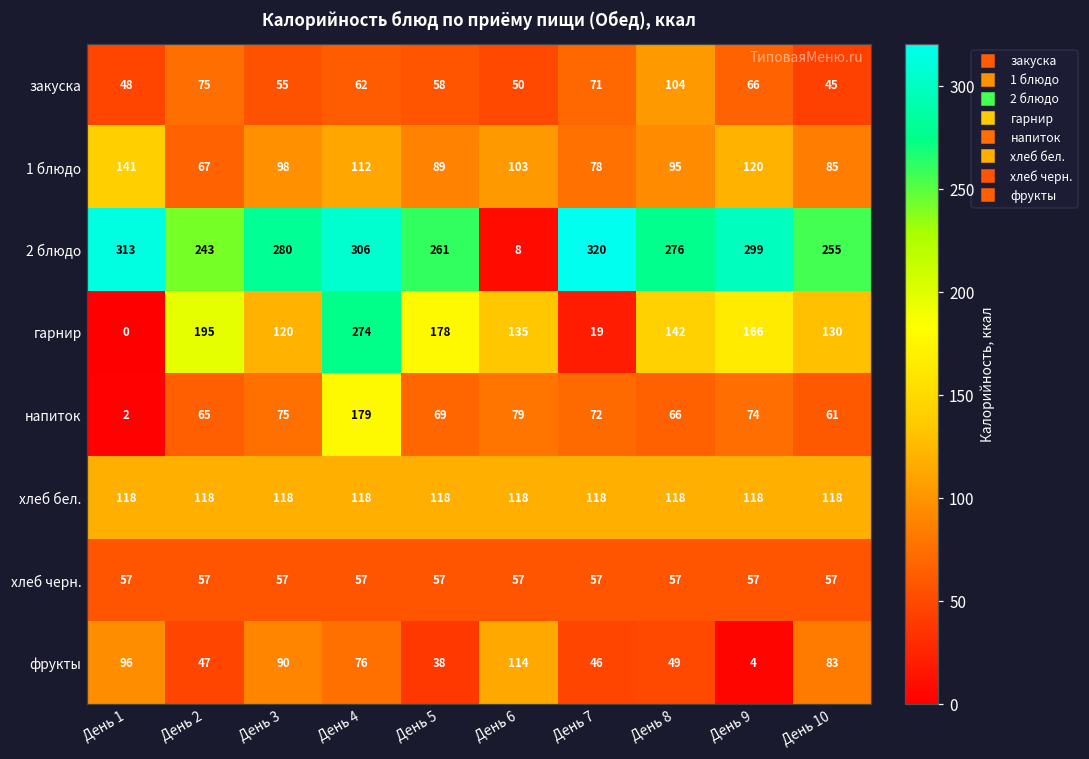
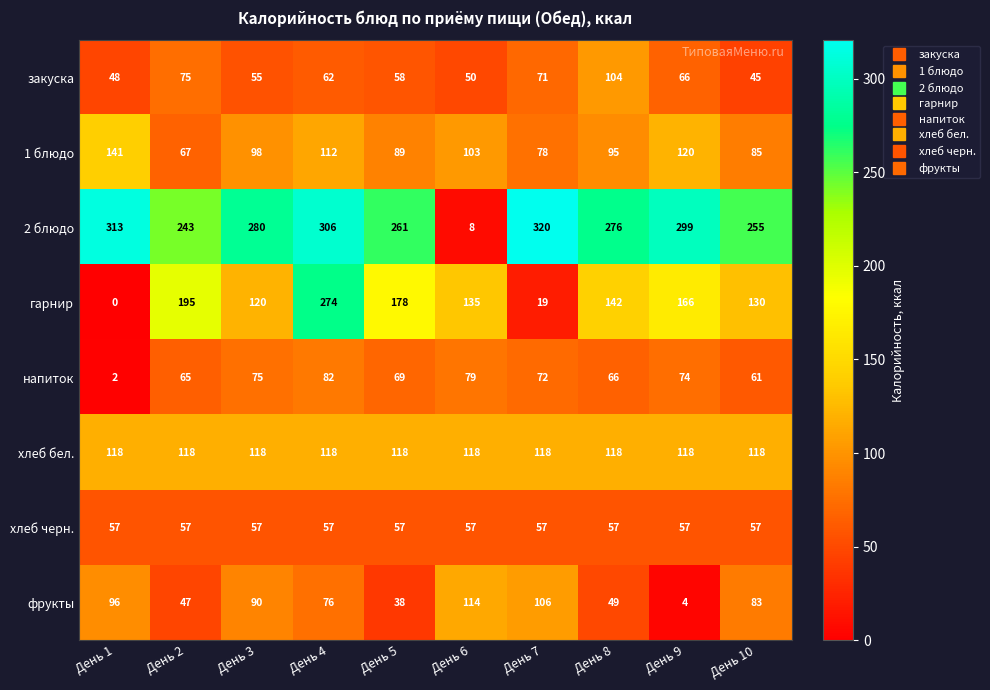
  {
    "закуска": {
      "День 1": 48,
      "День 2": 75,
      "День 3": 55,
      "День 4": 62,
      "День 5": 58,
      "День 6": 50,
      "День 7": 71,
      "День 8": 104,
      "День 9": 66
    },
    "1 блюдо": {
      "День 1": 141,
      "День 2": 67,
      "День 3": 98,
      "День 4": 112,
      "День 5": 89,
      "День 6": 103,
      "День 7": 78,
      "День 8": 95,
      "День 9": 120,
      "День 10": 85
    },
    "2 блюдо": {
      "День 1": 313,
      "День 2": 243,
      "День 3": 280,
      "День 4": 306,
      "День 5": 261,
      "День 6": 8,
      "День 7": 320,
      "День 8": 276,
      "День 9": 299,
      "День 10": 255
    },
    "гарнир": {
      "День 1": 0,
      "День 2": 195,
      "День 3": 120,
      "День 4": 274,
      "День 5": 178,
      "День 6": 135,
      "День 7": 19,
      "День 8": 142,
      "День 9": 166,
      "День 10": 130
    },
    "напиток": {
      "День 1": 2,
      "День 2": 65,
      "День 3": 75,
-     "День 4": 179,
+     "День 4": 82,
      "День 5": 69,
      "День 6": 79,
      "День 7": 72,
      "День 8": 66,
      "День 9": 74,
      "День 10": 61
    },
    "хлеб бел.": {
      "День 1": 118,
      "День 2": 118,
      "День 3": 118,
      "День 4": 118,
      "День 5": 118,
      "День 6": 118,
      "День 7": 118,
      "День 8": 118,
      "День 9": 118,
      "День 10": 118
    },
    "хлеб черн.": {
      "День 1": 57,
      "День 2": 57,
      "День 3": 57,
      "День 4": 57,
      "День 5": 57,
      "День 6": 57,
      "День 7": 57,
      "День 8": 57,
      "День 9": 57,
      "День 10": 57
    },
    "фрукты": {
      "День 1": 96,
      "День 2": 47,
      "День 3": 90,
      "День 4": 76,
      "День 5": 38,
      "День 6": 114,
-     "День 7": 46,
+     "День 7": 106,
      "День 8": 49,
      "День 9": 4,
      "День 10": 83
    }
  }
